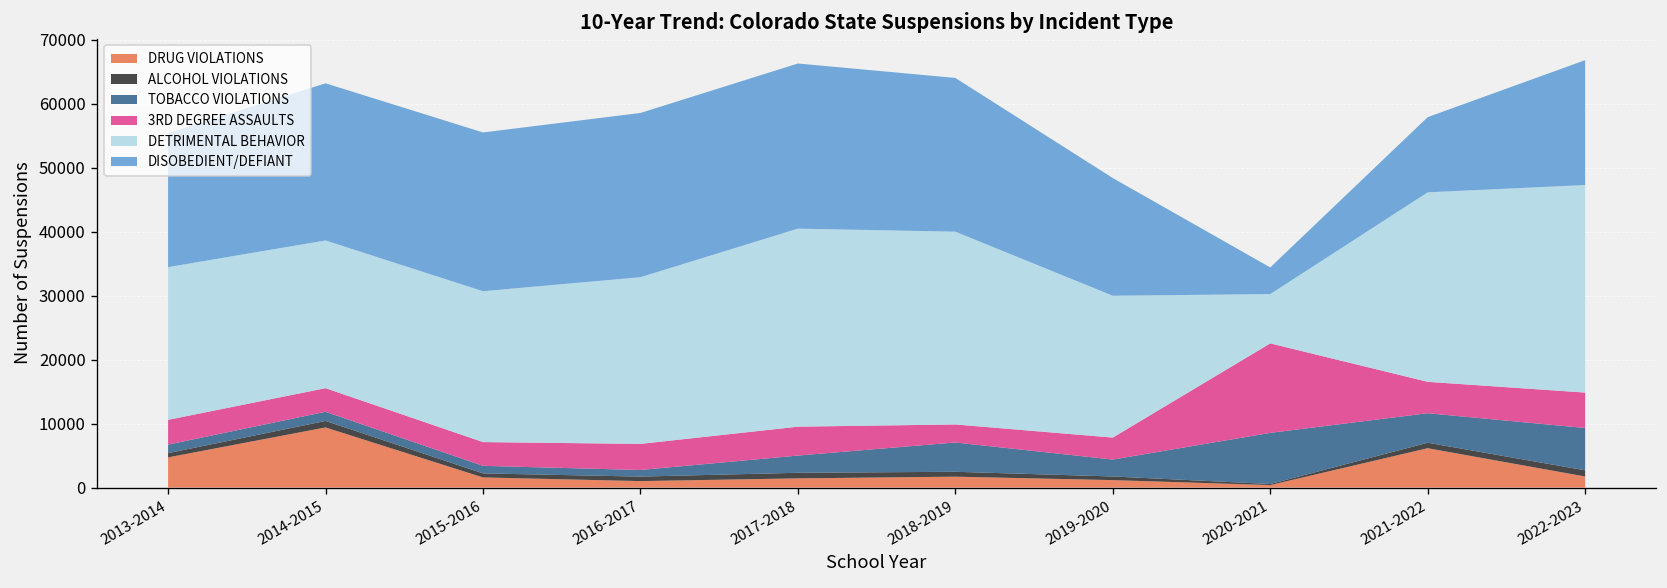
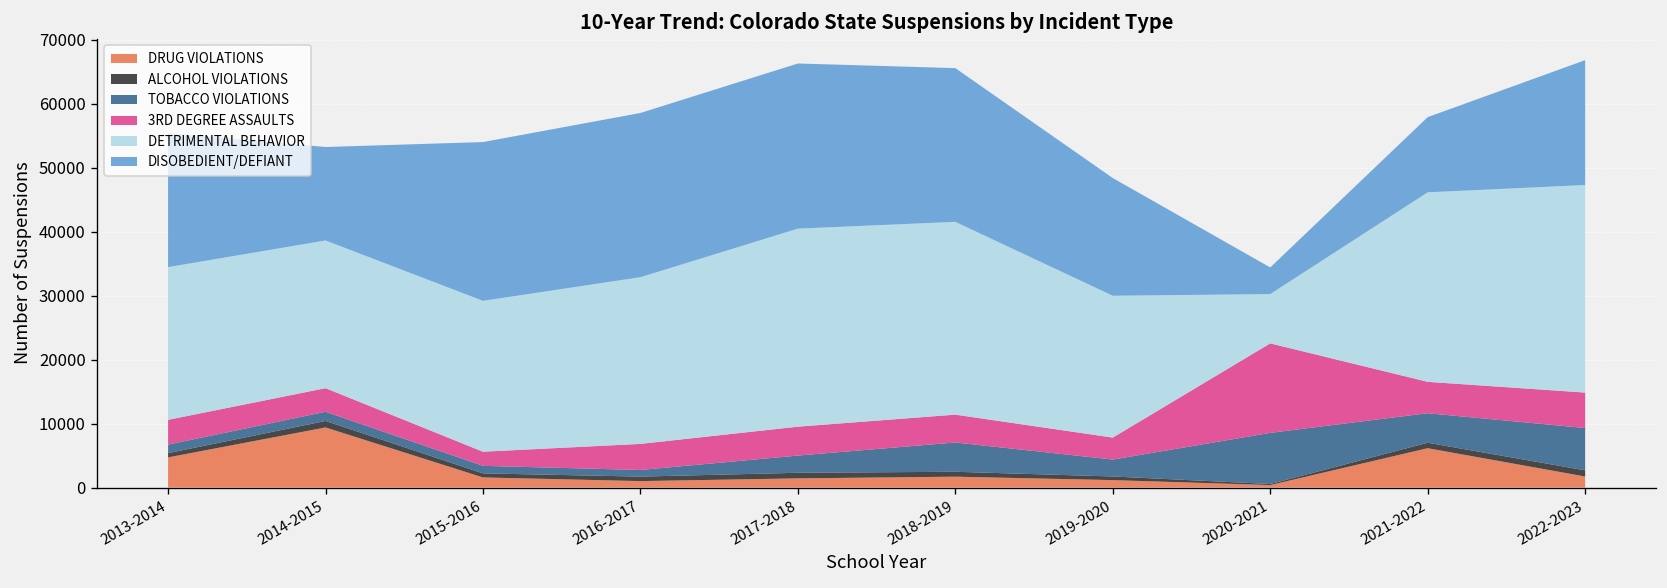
  {
    "DRUG VIOLATIONS": {
      "2013-2014": 5000,
      "2014-2015": 9000,
      "2015-2016": 2000,
      "2016-2017": 1000,
      "2017-2018": 1000,
      "2018-2019": 2000,
      "2019-2020": 1000,
      "2021-2022": 6000,
      "2022-2023": 2000
    },
    "ALCOHOL VIOLATIONS": {
      "2013-2014": 1000,
      "2014-2015": 1000,
      "2015-2016": 1000,
      "2016-2017": 1000,
      "2017-2018": 1000,
      "2018-2019": 1000,
      "2019-2020": 1000,
      "2021-2022": 1000,
      "2022-2023": 1000
    },
    "TOBACCO VIOLATIONS": {
      "2013-2014": 1000,
      "2014-2015": 1000,
      "2015-2016": 1000,
      "2016-2017": 1000,
      "2017-2018": 3000,
      "2018-2019": 5000,
      "2019-2020": 3000,
      "2020-2021": 8000,
      "2021-2022": 5000,
      "2022-2023": 7000
    },
    "3RD DEGREE ASSAULTS": {
      "2013-2014": 4000,
      "2014-2015": 4000,
-     "2015-2016": 4000,
+     "2015-2016": 2000,
      "2016-2017": 4000,
      "2017-2018": 5000,
-     "2018-2019": 3000,
+     "2018-2019": 4000,
      "2019-2020": 3000,
      "2020-2021": 14000,
      "2021-2022": 5000,
      "2022-2023": 6000
    },
    "DETRIMENTAL BEHAVIOR": {
      "2013-2014": 24000,
      "2014-2015": 23000,
      "2015-2016": 24000,
      "2016-2017": 26000,
      "2017-2018": 31000,
      "2018-2019": 30000,
      "2019-2020": 22000,
      "2020-2021": 8000,
      "2021-2022": 30000,
      "2022-2023": 32000
    },
    "DISOBEDIENT/DEFIANT": {
-     "2014-2015": 25000,
+     "2014-2015": 15000,
      "2015-2016": 25000,
      "2016-2017": 26000,
      "2017-2018": 26000,
      "2018-2019": 24000,
      "2019-2020": 18000,
      "2020-2021": 4000,
      "2021-2022": 12000,
      "2022-2023": 20000
    }
  }
